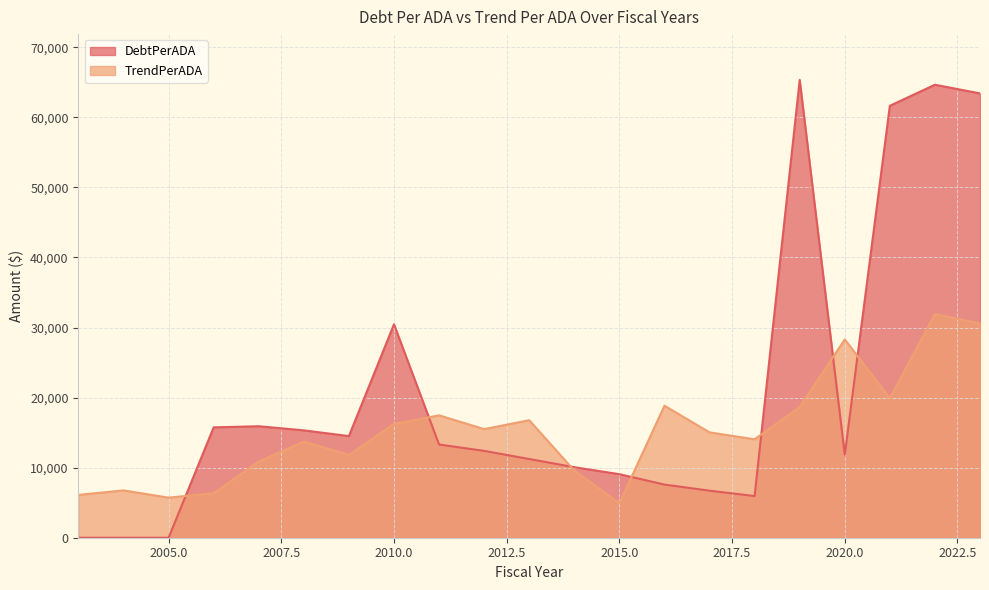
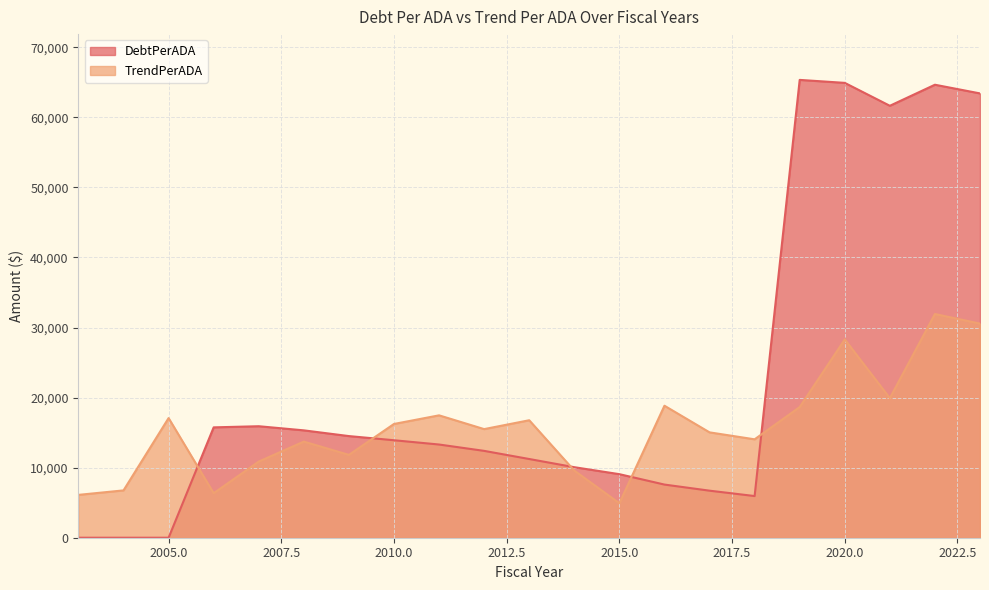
  {
    "DebtPerADA": {
      "2005.0": "0",
-     "2010.0": "30,000",
+     "2010.0": "14,000",
      "2015.0": "9,000",
-     "2020.0": "12,000"
+     "2020.0": "65,000"
    },
    "TrendPerADA": {
-     "2005.0": "6,000",
+     "2005.0": "17,000",
      "2010.0": "16,000",
      "2015.0": "5,000",
      "2020.0": "28,000"
    }
  }
